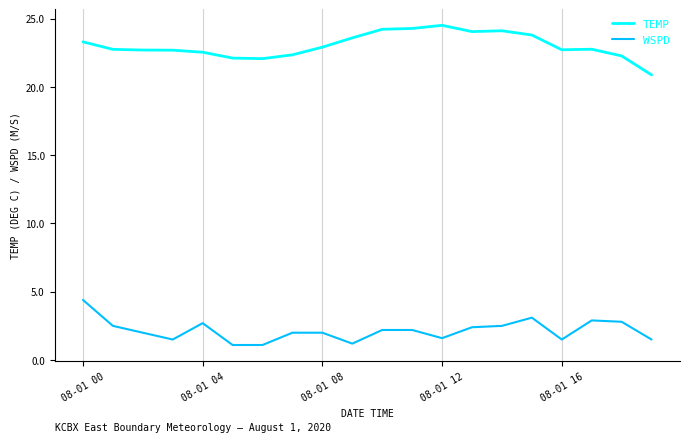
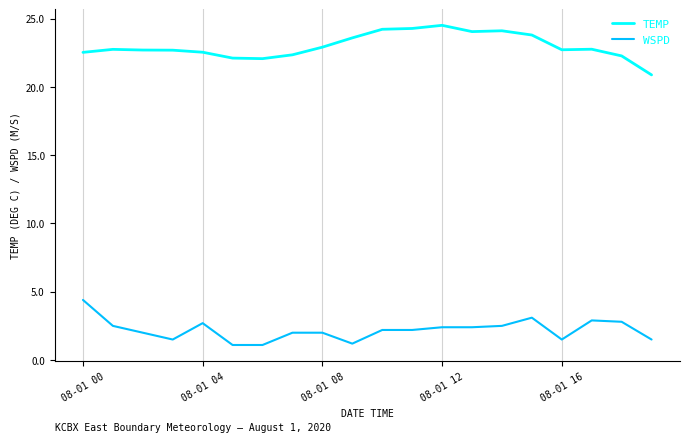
  {
    "TEMP": {
-     "08-01 00": 23.3,
+     "08-01 00": 22.5,
      "08-01 04": 22.5,
      "08-01 08": 22.9,
      "08-01 12": 24.5,
      "08-01 16": 22.7
    },
    "WSPD": {
      "08-01 00": 4.4,
      "08-01 04": 2.7,
      "08-01 08": 2.0,
-     "08-01 12": 1.6,
+     "08-01 12": 2.4,
      "08-01 16": 1.5
    }
  }
